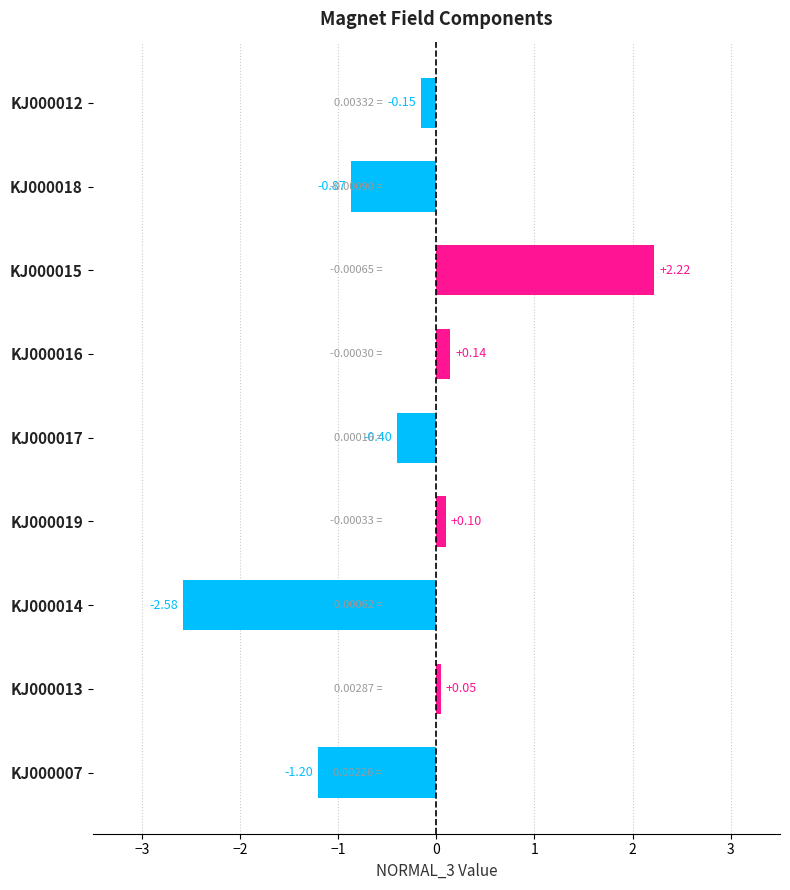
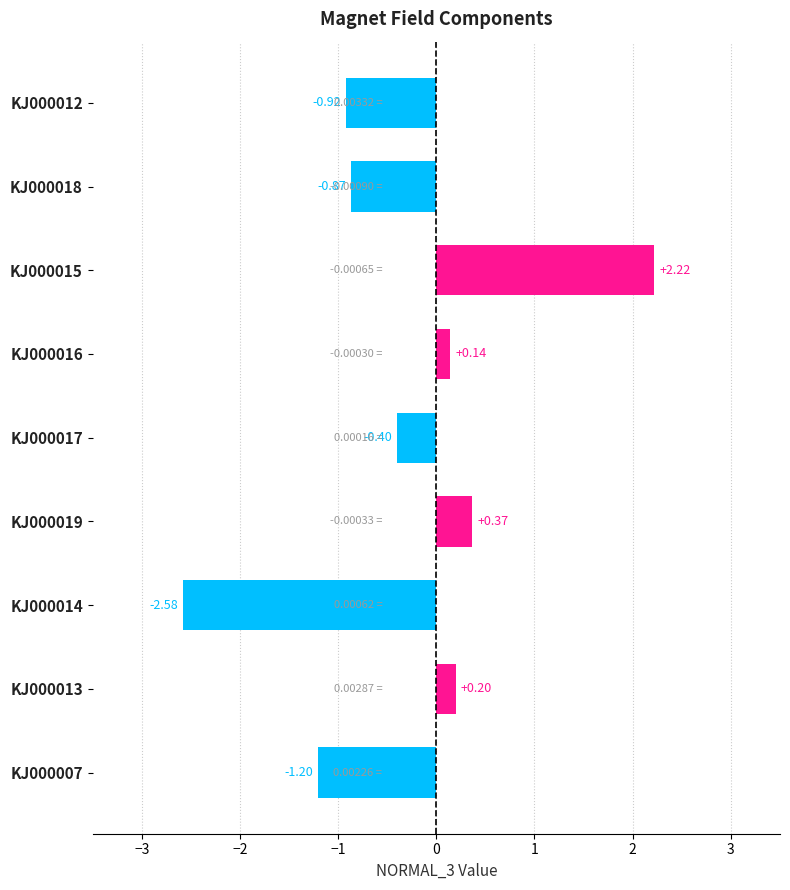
  {
-   "KJ000012": "-0.15",
+   "KJ000012": "-0.92",
    "KJ000015": "+2.22",
    "KJ000016": "+0.14",
-   "KJ000019": "+0.10",
+   "KJ000019": "+0.37",
    "KJ000014": "-2.58",
-   "KJ000013": "+0.05",
+   "KJ000013": "+0.20",
    "KJ000007": "-1.20"
  }
